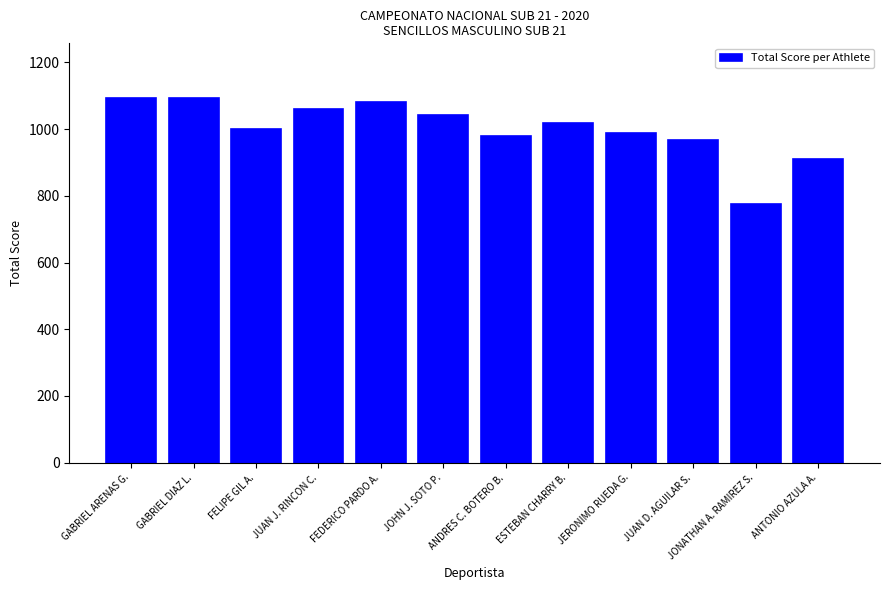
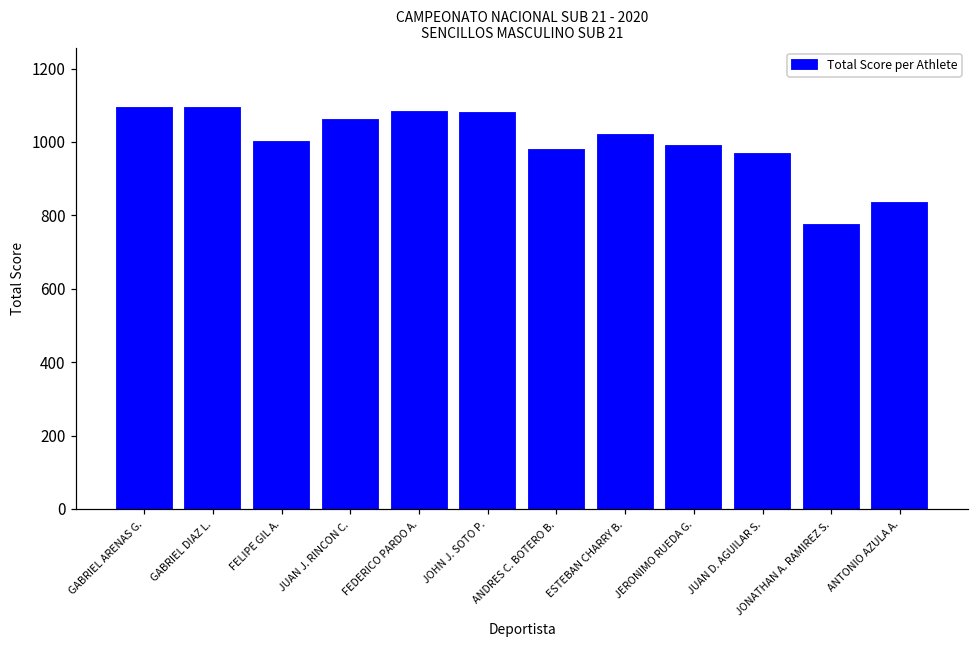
  {
    "GABRIEL ARENAS G.": 1090,
    "GABRIEL DIAZ L.": 1090,
    "FELIPE GIL A.": 1000,
    "JUAN J. RINCON C.": 1060,
    "FEDERICO PARDO A.": 1080,
-   "JOHN J. SOTO P.": 1040,
+   "JOHN J. SOTO P.": 1080,
    "ANDRES C. BOTERO B.": 980,
    "ESTEBAN CHARRY B.": 1020,
    "JERONIMO RUEDA G.": 990,
    "JUAN D. AGUILAR S.": 970,
    "JONATHAN A. RAMIREZ S.": 770,
-   "ANTONIO AZULA A.": 910
+   "ANTONIO AZULA A.": 830
  }
